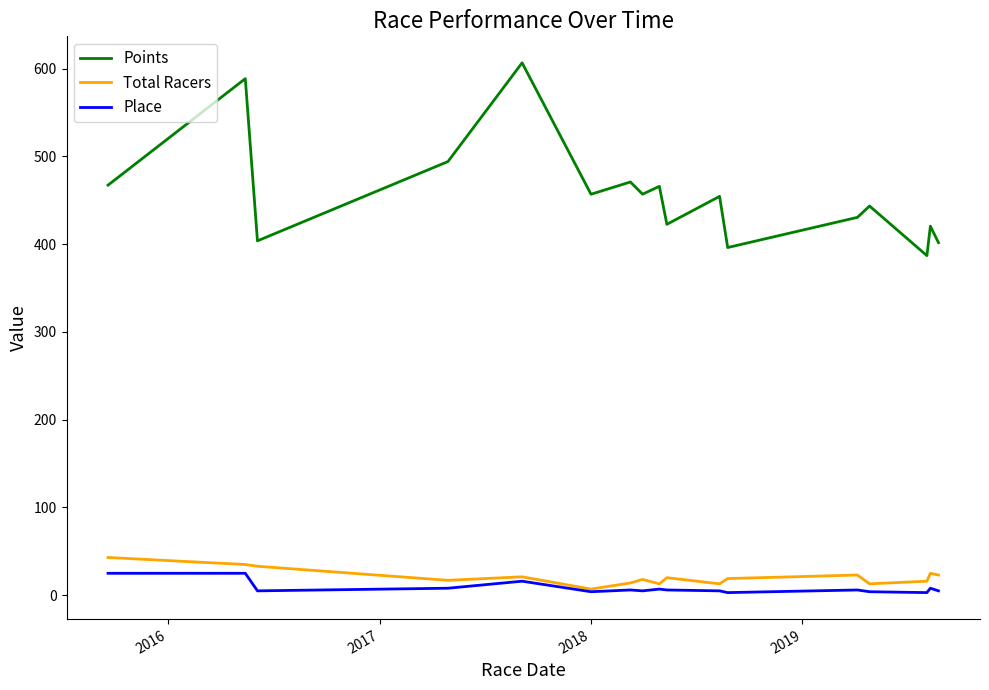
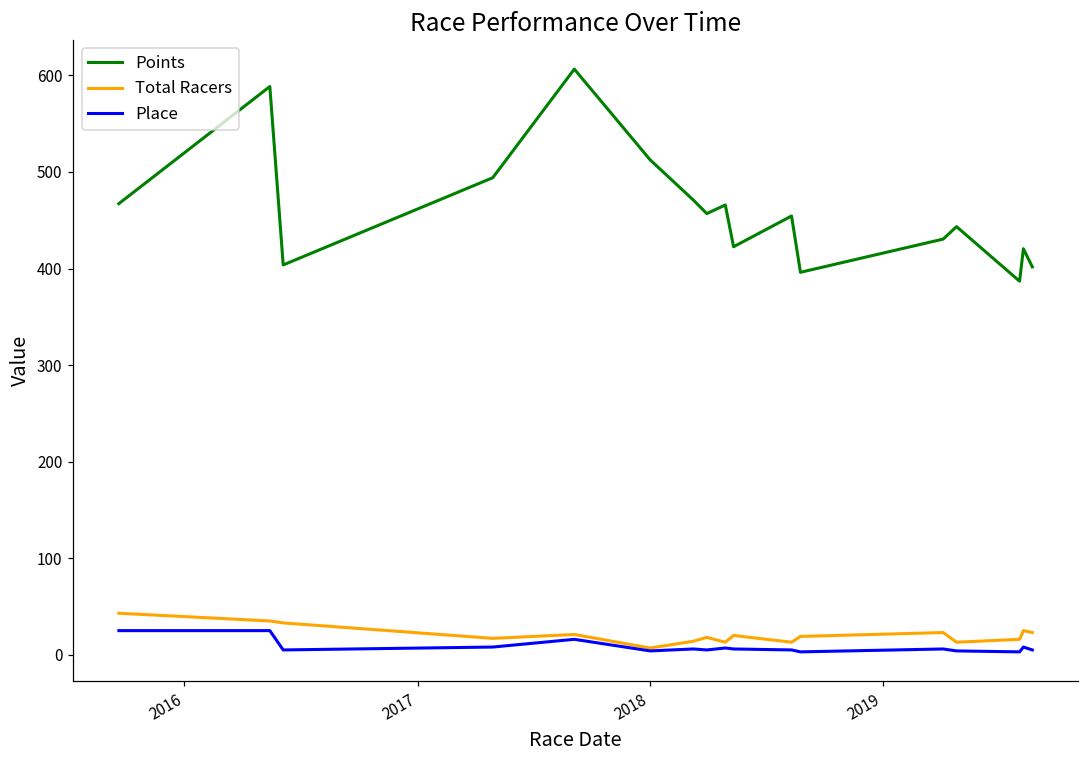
  {
    "Points": {
-     "2018": 460
+     "2018": 510
    },
    "Total Racers": {
      "2018": 10
    },
    "Place": {
      "2018": 0
    }
  }
